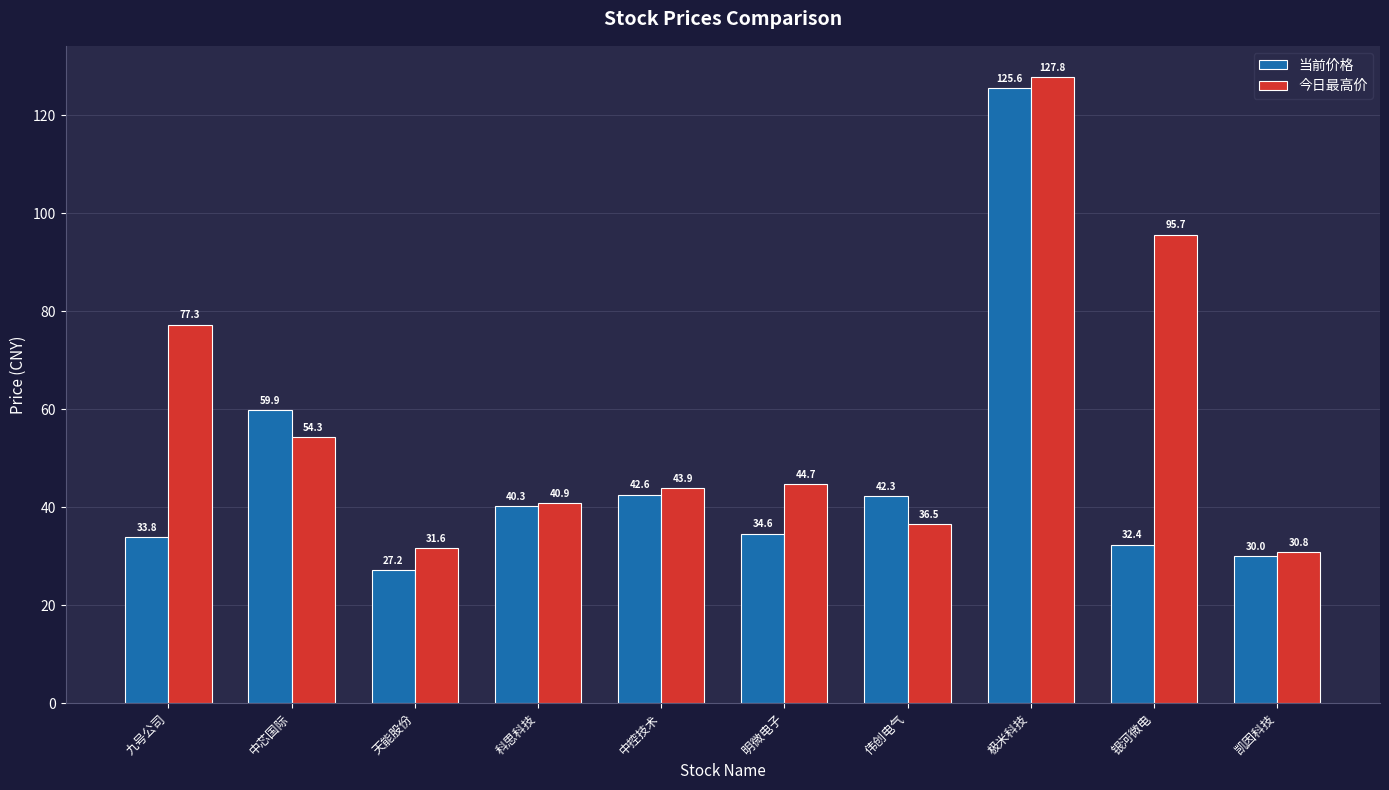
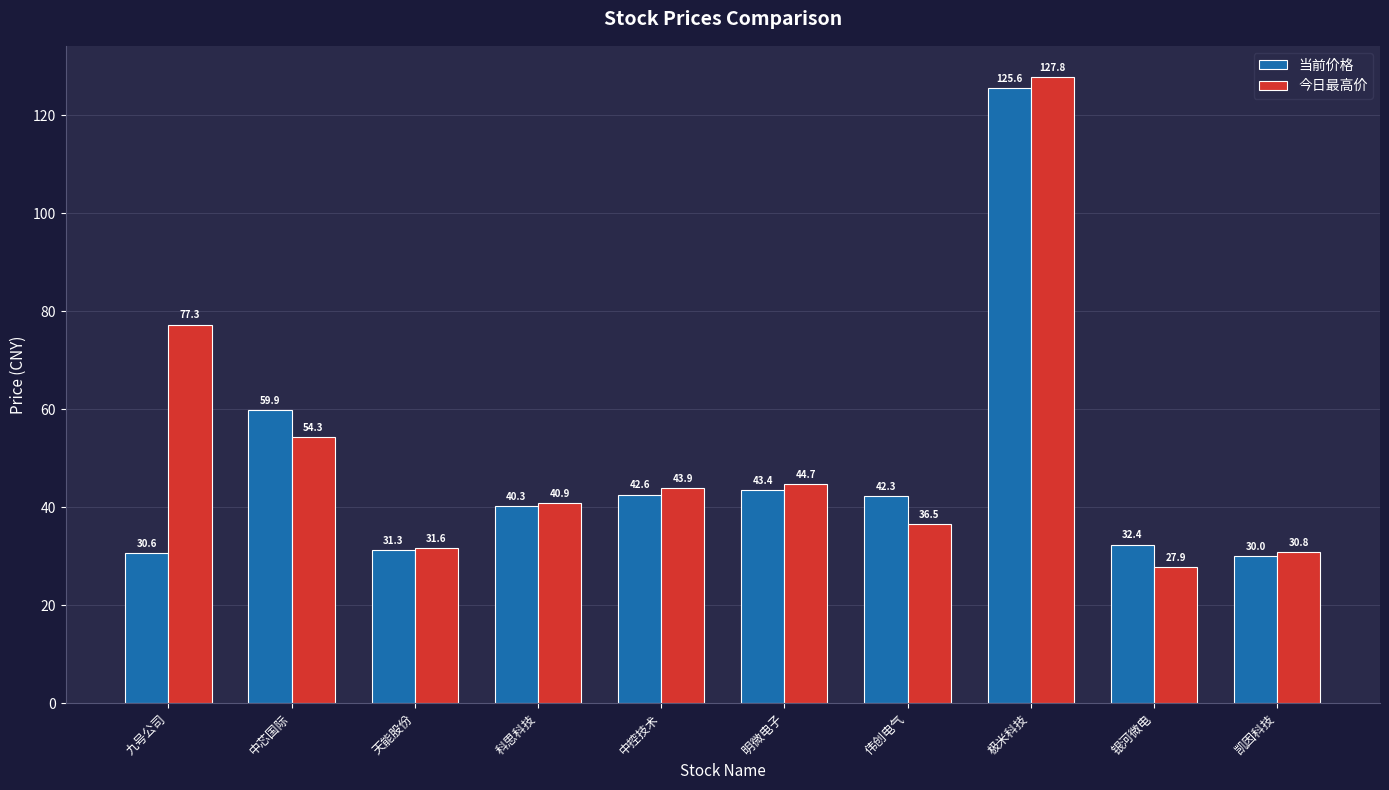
  {
    "当前价格": {
-     "九号公司": 33.8,
+     "九号公司": 30.6,
      "中芯国际": 59.9,
-     "天能股份": 27.2,
+     "天能股份": 31.3,
      "科思科技": 40.3,
      "中控技术": 42.6,
-     "明微电子": 34.6,
+     "明微电子": 43.4,
      "伟创电气": 42.3,
      "极米科技": 125.6,
      "银河微电": 32.4,
      "凯因科技": 30.0
    },
    "今日最高价": {
      "九号公司": 77.3,
      "中芯国际": 54.3,
      "天能股份": 31.6,
      "科思科技": 40.9,
      "中控技术": 43.9,
      "明微电子": 44.7,
      "伟创电气": 36.5,
      "极米科技": 127.8,
-     "银河微电": 95.7,
+     "银河微电": 27.9,
      "凯因科技": 30.8
    }
  }
